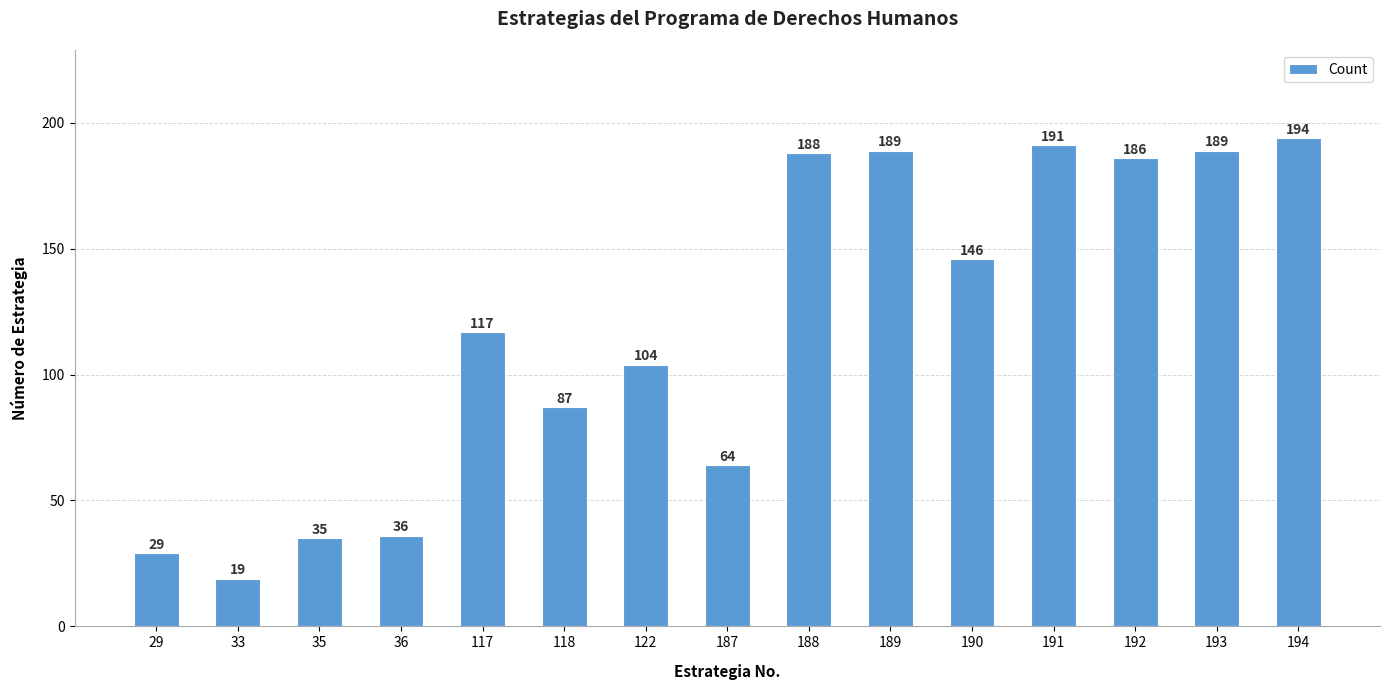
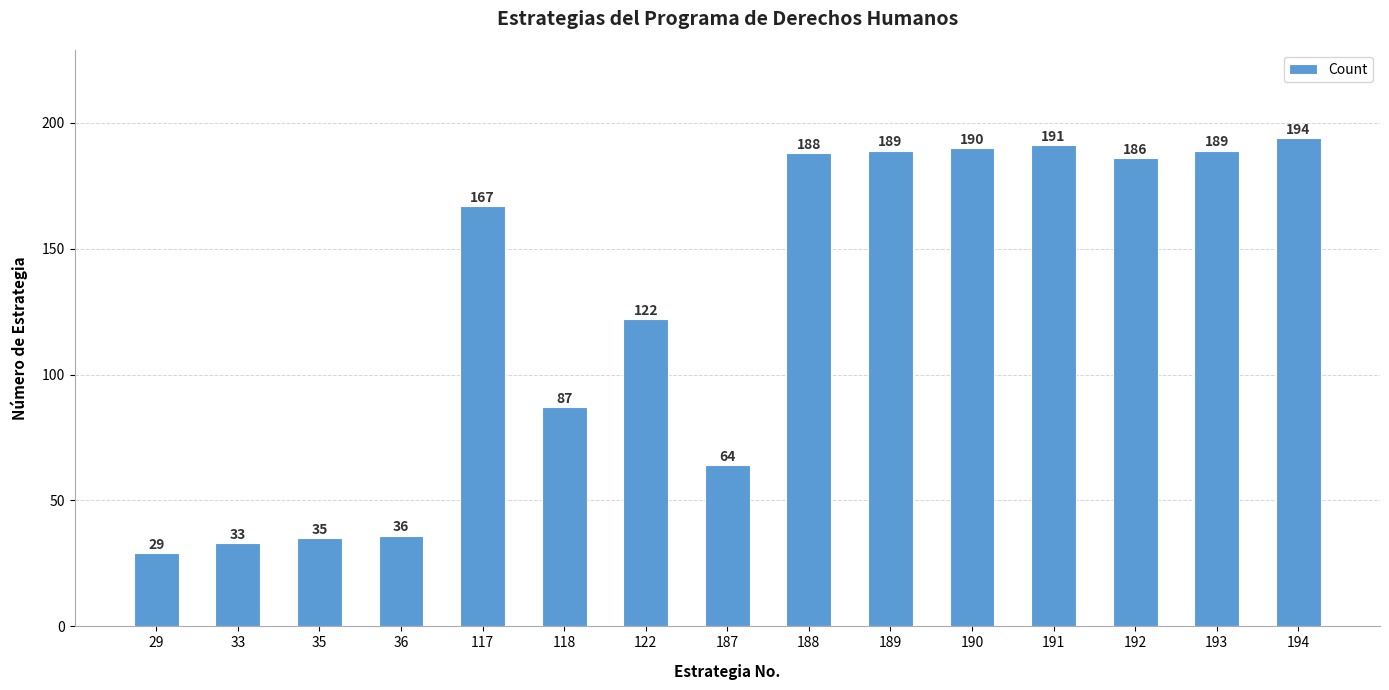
  {
    "29": 29,
-   "33": 19,
+   "33": 33,
    "35": 35,
    "36": 36,
-   "117": 117,
+   "117": 167,
    "118": 87,
-   "122": 104,
+   "122": 122,
    "187": 64,
    "188": 188,
    "189": 189,
-   "190": 146,
+   "190": 190,
    "191": 191,
    "192": 186,
    "193": 189,
    "194": 194
  }
